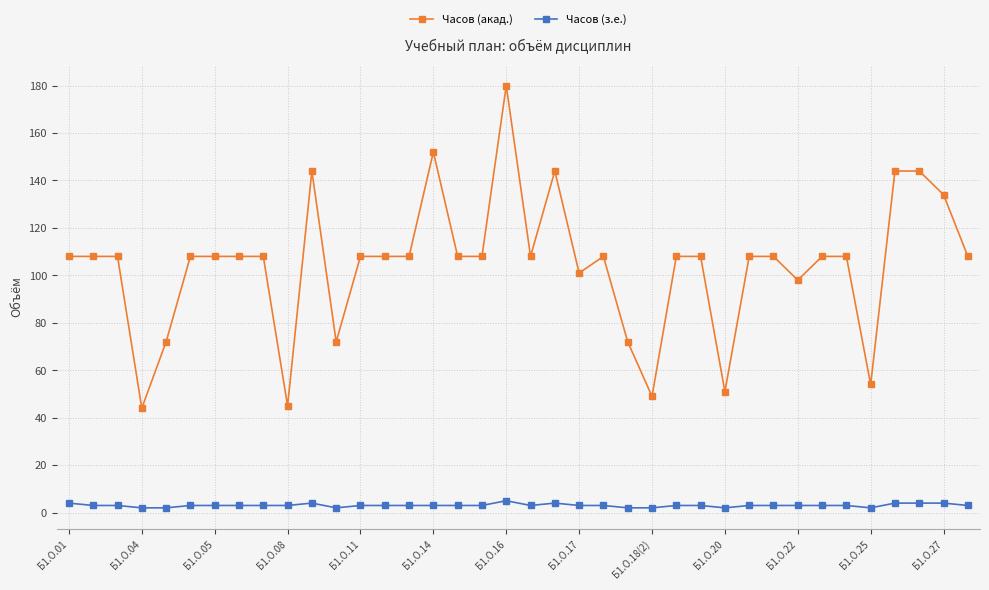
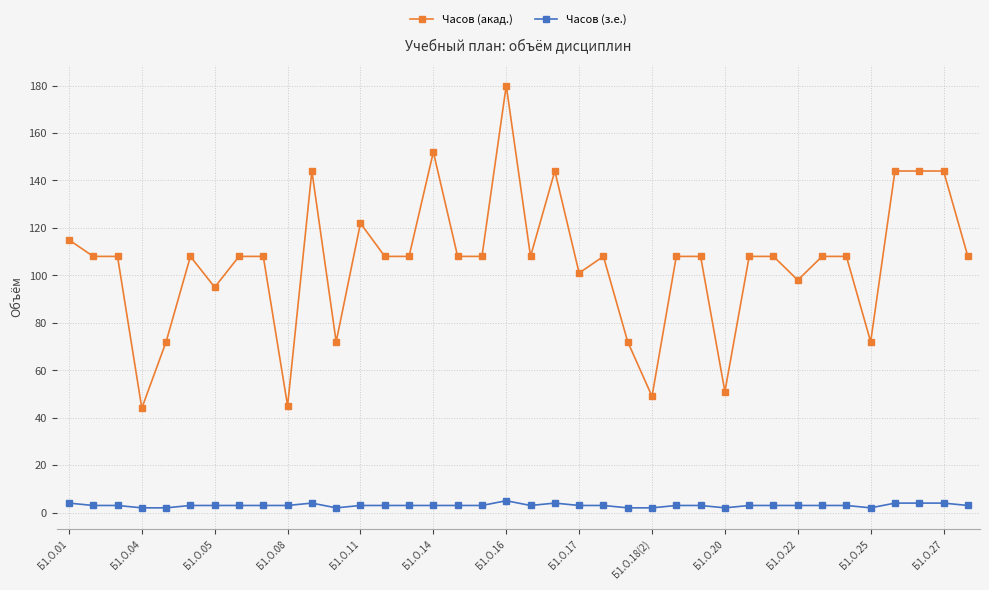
  {
    "Часов (акад.)": {
-     "Б1.О.01": 108,
+     "Б1.О.01": 115,
      "Б1.О.04": 44,
-     "Б1.О.05": 108,
+     "Б1.О.05": 95,
      "Б1.О.08": 45,
-     "Б1.О.11": 108,
+     "Б1.О.11": 122,
      "Б1.О.14": 152,
      "Б1.О.16": 180,
      "Б1.О.17": 101,
      "Б1.О.18(2)": 49,
      "Б1.О.20": 51,
      "Б1.О.22": 98,
-     "Б1.О.25": 54,
-     "Б1.О.27": 134
+     "Б1.О.25": 72,
+     "Б1.О.27": 144
    },
    "Часов (з.е.)": {
      "Б1.О.01": 4,
      "Б1.О.04": 2,
      "Б1.О.05": 3,
      "Б1.О.08": 3,
      "Б1.О.11": 3,
      "Б1.О.14": 3,
      "Б1.О.16": 5,
      "Б1.О.17": 3,
      "Б1.О.18(2)": 2,
      "Б1.О.20": 2,
      "Б1.О.22": 3,
      "Б1.О.25": 2,
      "Б1.О.27": 4
    }
  }
